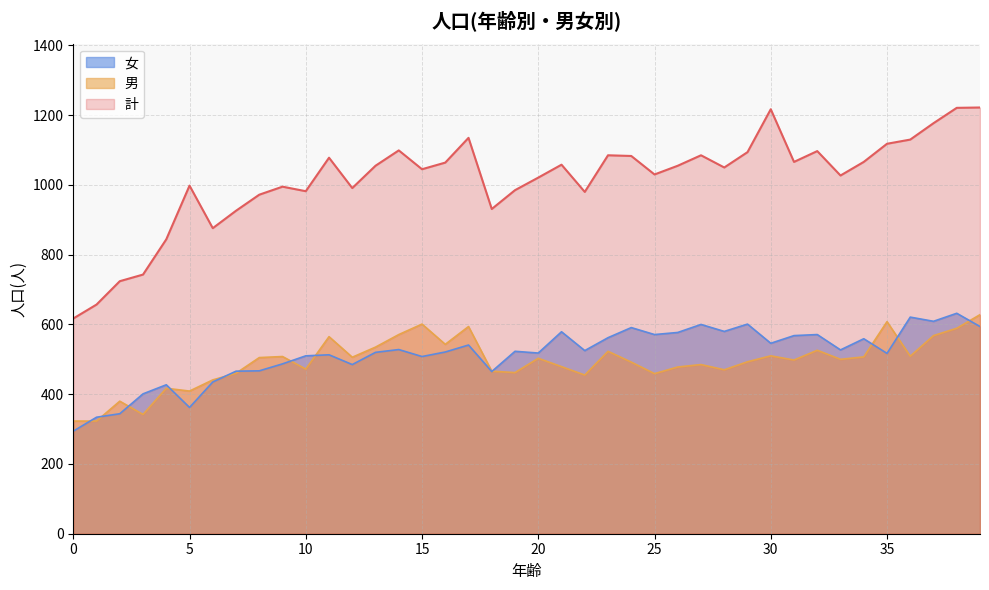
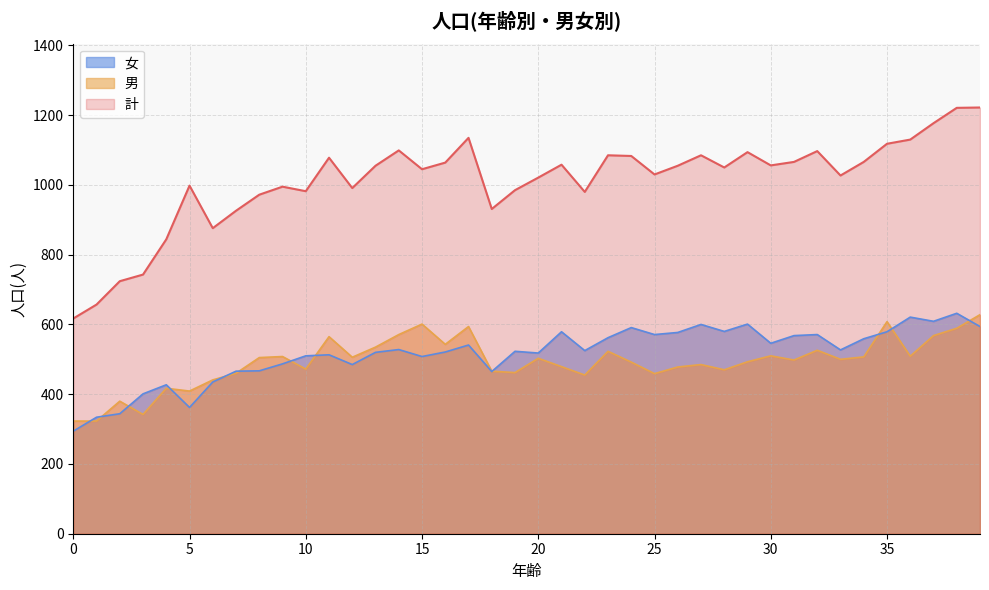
  {
    "女": {
      "0": 290,
      "5": 360,
      "10": 510,
      "15": 510,
      "20": 520,
      "25": 570,
      "30": 550,
-     "35": 520
+     "35": 580
    },
    "男": {
      "0": 320,
      "5": 410,
      "10": 470,
      "15": 600,
      "20": 500,
      "25": 460,
      "30": 510,
      "35": 610
    },
    "計": {
      "0": 620,
      "5": 1000,
      "10": 980,
      "15": 1050,
      "20": 1020,
      "25": 1030,
-     "30": 1220,
+     "30": 1060,
      "35": 1120
    }
  }
